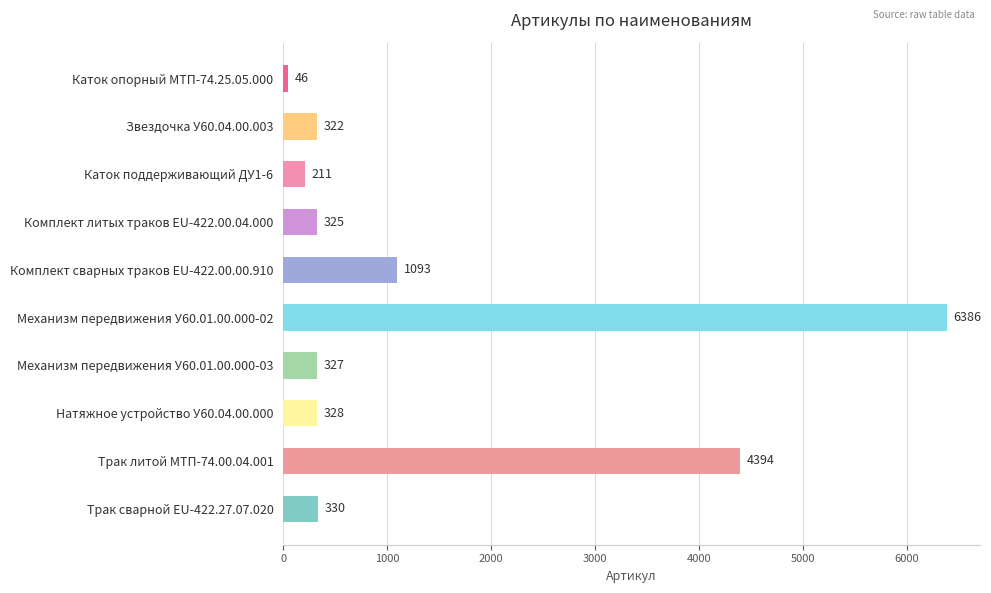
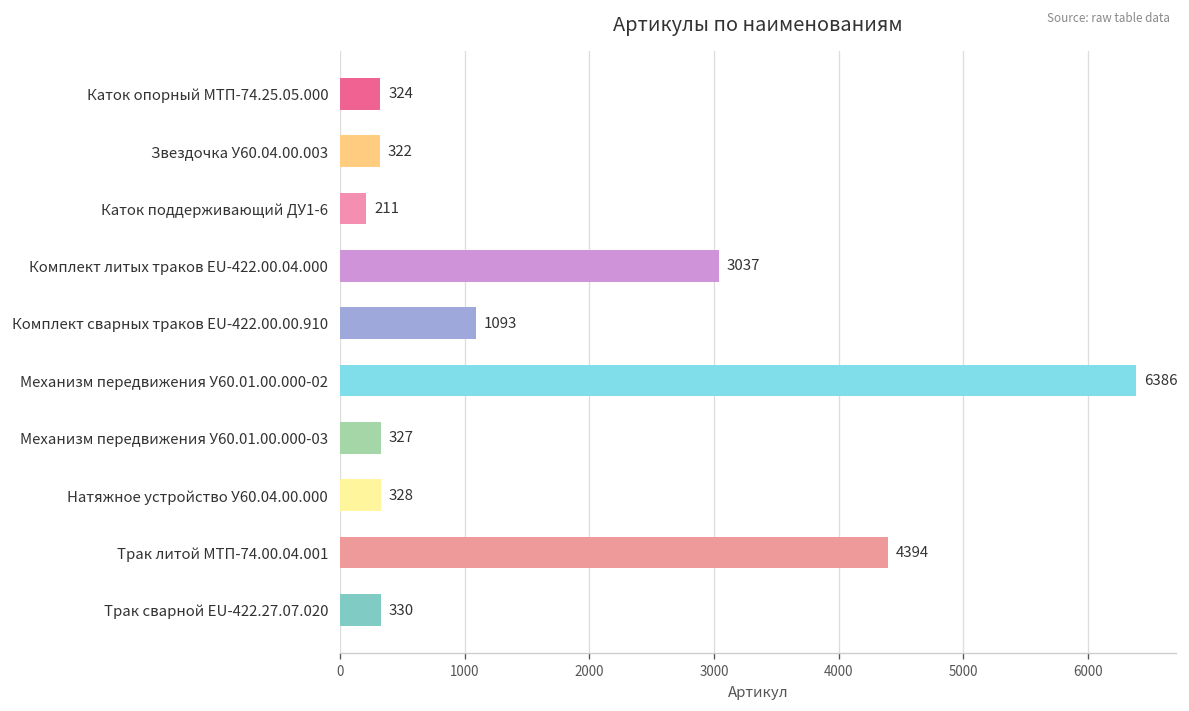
  {
-   "Каток опорный МТП-74.25.05.000": 46,
+   "Каток опорный МТП-74.25.05.000": 324,
    "Звездочка У60.04.00.003": 322,
    "Каток поддерживающий ДУ1-6": 211,
-   "Комплект литых траков EU-422.00.04.000": 325,
+   "Комплект литых траков EU-422.00.04.000": 3037,
    "Комплект сварных траков EU-422.00.00.910": 1093,
    "Механизм передвижения У60.01.00.000-02": 6386,
    "Механизм передвижения У60.01.00.000-03": 327,
    "Натяжное устройство У60.04.00.000": 328,
    "Трак литой МТП-74.00.04.001": 4394,
    "Трак сварной EU-422.27.07.020": 330
  }
